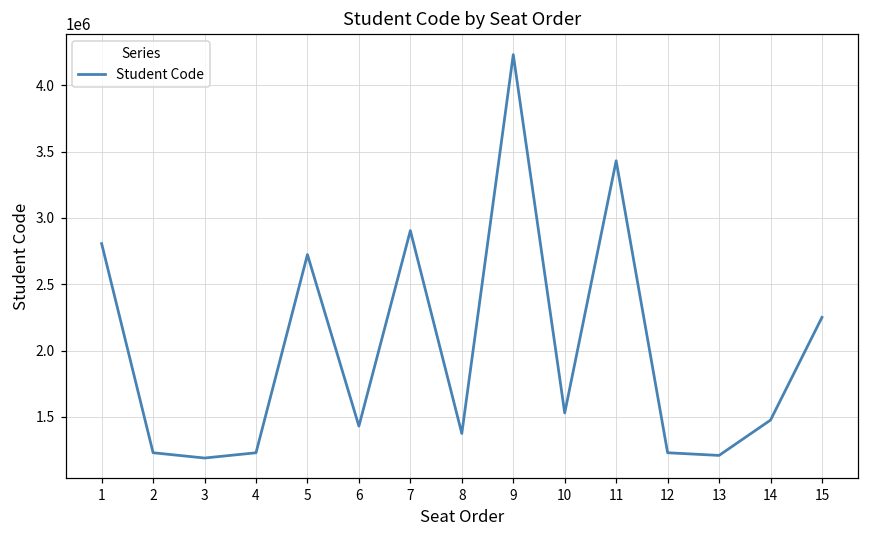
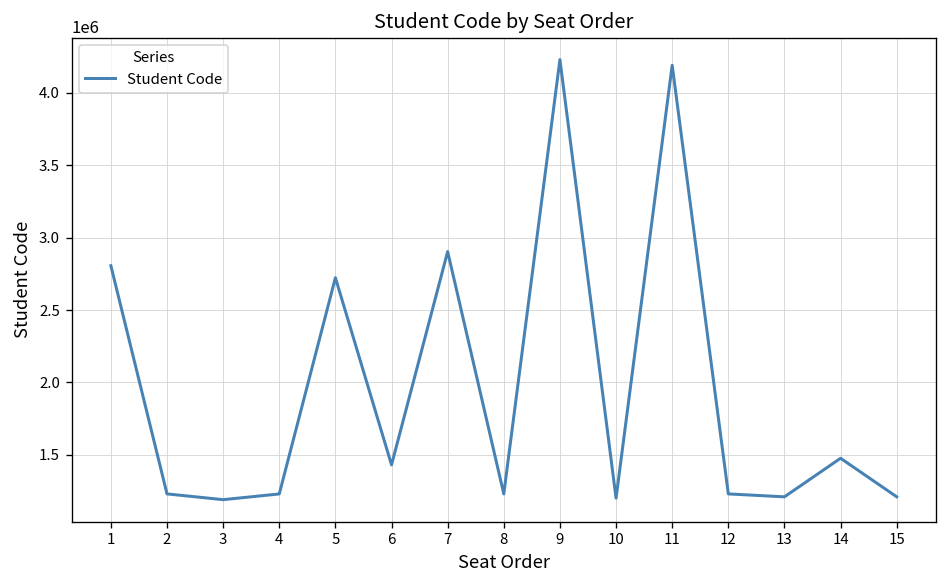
  {
    "1": 2810000,
    "2": 1230000,
    "3": 1190000,
    "4": 1230000,
    "5": 2720000,
    "6": 1430000,
    "7": 2900000,
-   "8": 1380000,
+   "8": 1230000,
    "9": 4230000,
-   "10": 1530000,
-   "11": 3430000,
+   "10": 1200000,
+   "11": 4190000,
    "12": 1230000,
    "13": 1210000,
    "14": 1480000,
-   "15": 2250000
+   "15": 1210000
  }
